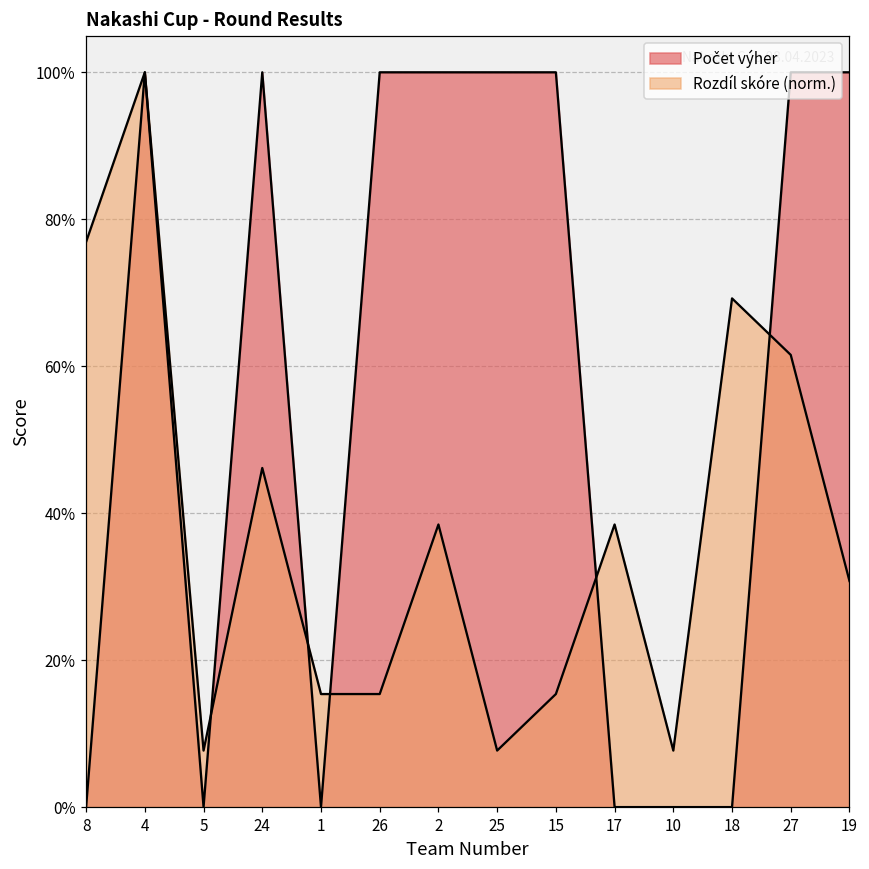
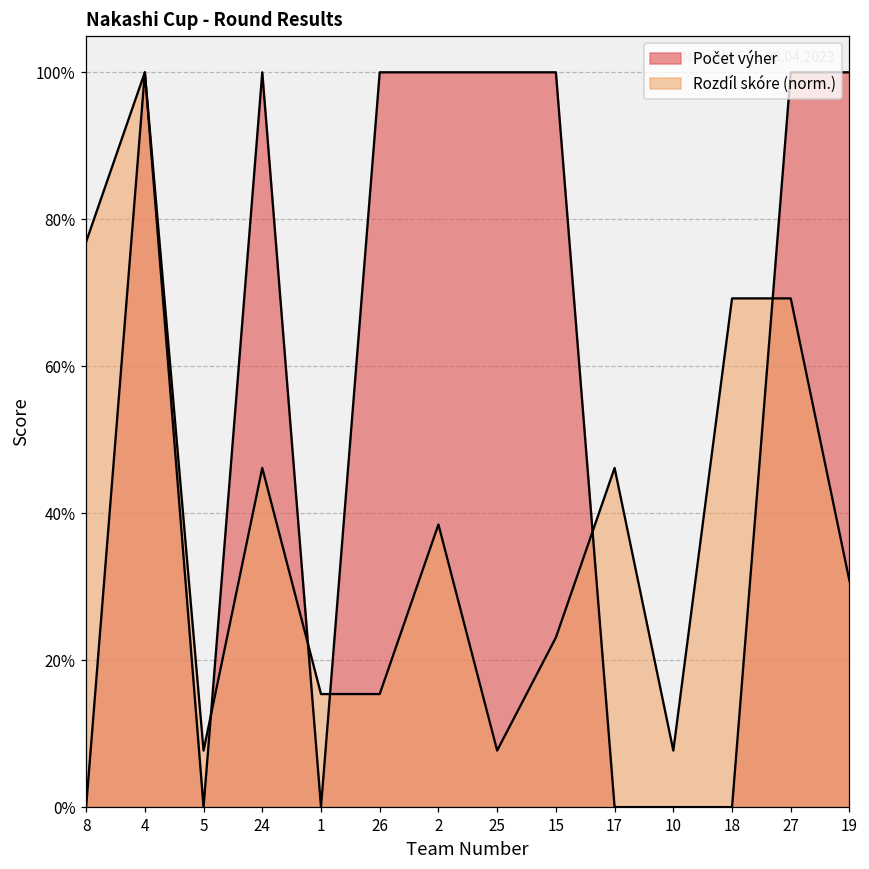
  {
    "Počet výher": {
      "8": "0%",
      "5": "0%",
      "24": "100%",
      "1": "0%",
      "26": "100%",
      "2": "100%",
      "25": "100%",
      "15": "100%",
      "17": "0%",
      "10": "0%",
      "18": "0%",
      "19": "100%"
    },
    "Rozdíl skóre (norm.)": {
      "8": "77%",
      "5": "8%",
      "24": "46%",
      "1": "15%",
      "26": "15%",
      "2": "38%",
      "25": "8%",
-     "15": "15%",
-     "17": "38%",
+     "15": "23%",
+     "17": "46%",
      "10": "8%",
      "18": "69%",
-     "27": "62%",
+     "27": "69%",
      "19": "31%"
    }
  }
